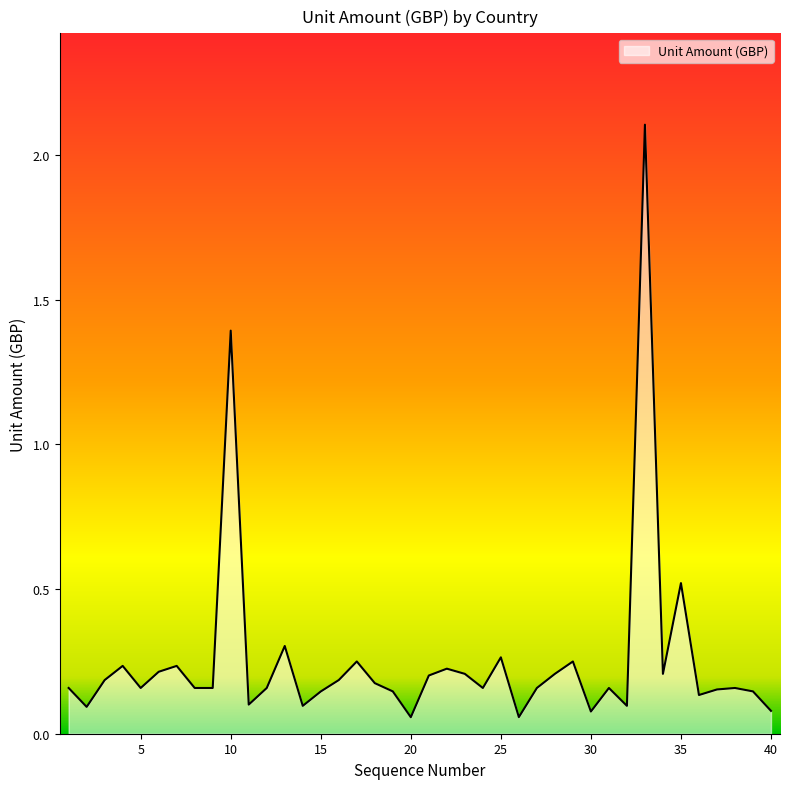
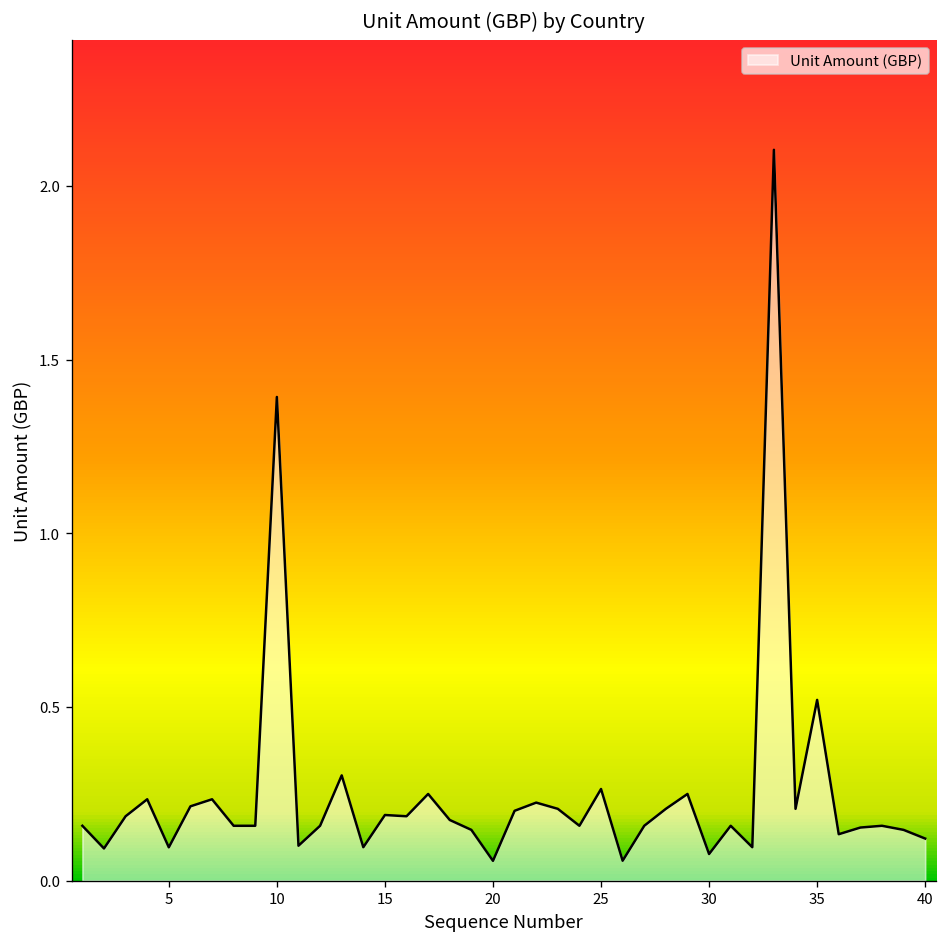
  {
-   "5": 0.16,
+   "5": 0.10,
    "10": 1.39,
-   "15": 0.15,
+   "15": 0.19,
    "20": 0.06,
    "25": 0.26,
    "30": 0.08,
    "35": 0.52,
-   "40": 0.08
+   "40": 0.12
  }
